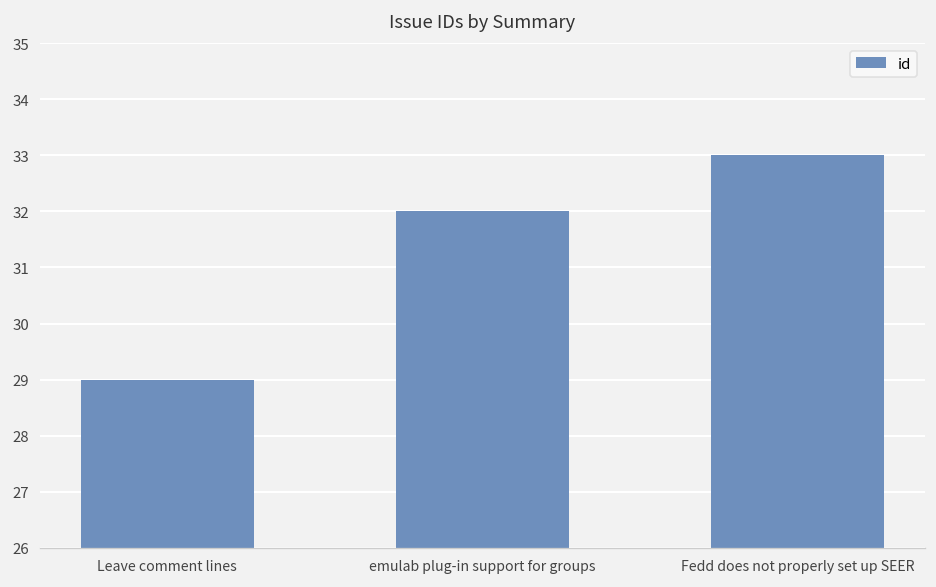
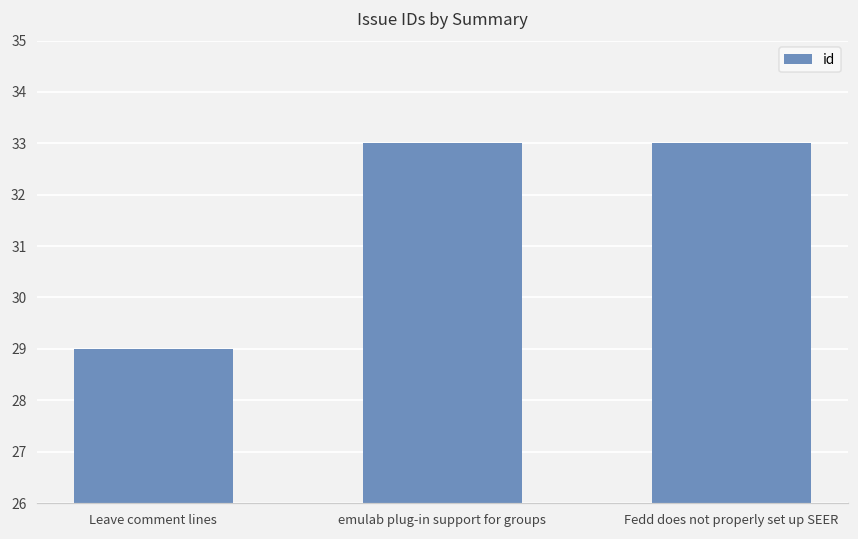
  {
    "Leave comment lines": 29,
-   "emulab plug-in support for groups": 32,
+   "emulab plug-in support for groups": 33,
    "Fedd does not properly set up SEER": 33
  }
